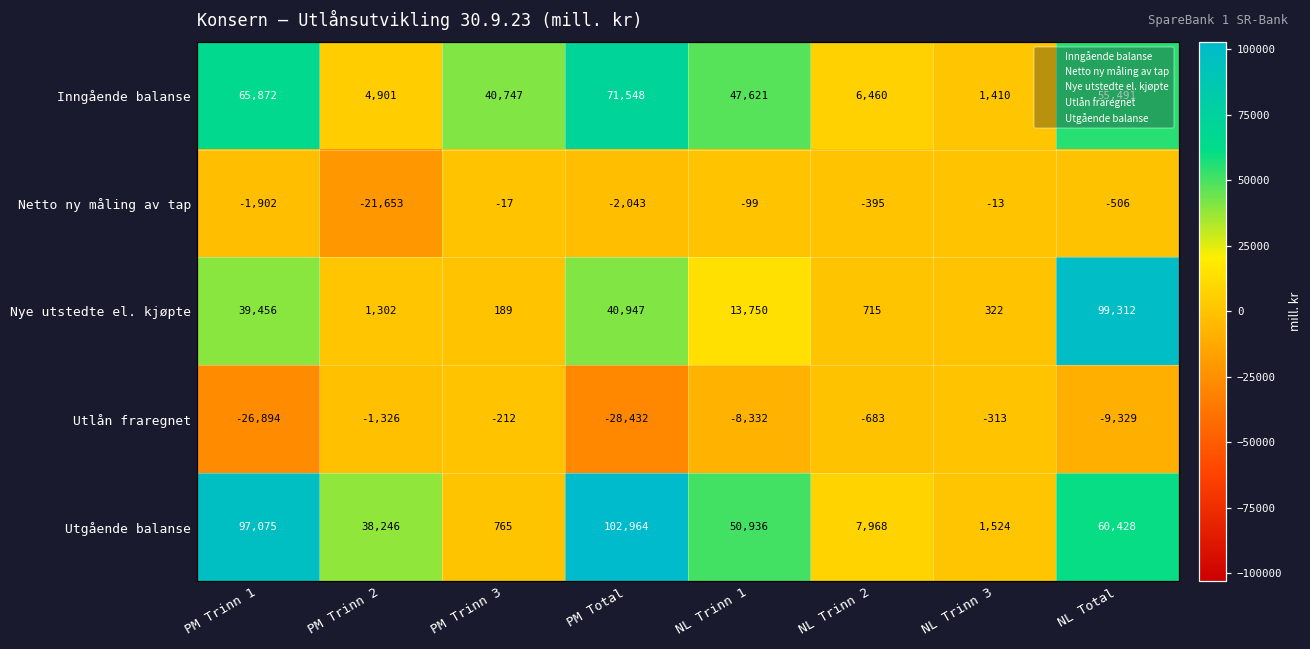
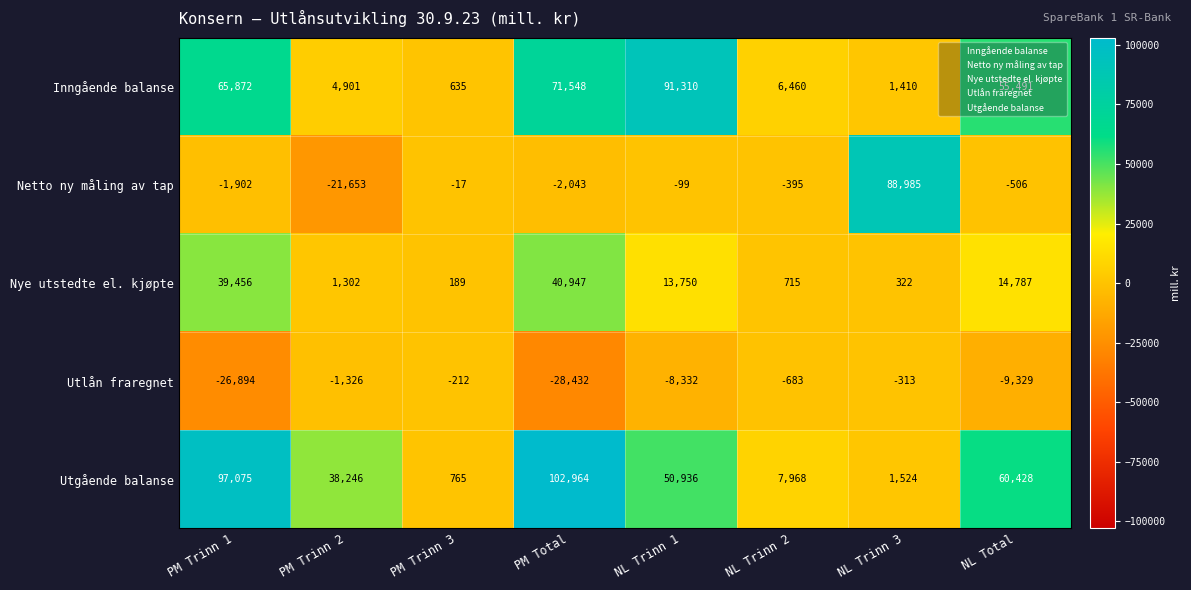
  {
    "Inngående balanse": {
      "PM Trinn 1": "65,872",
      "PM Trinn 2": "4,901",
-     "PM Trinn 3": "40,747",
+     "PM Trinn 3": "635",
      "PM Total": "71,548",
-     "NL Trinn 1": "47,621",
+     "NL Trinn 1": "91,310",
      "NL Trinn 2": "6,460",
      "NL Trinn 3": "1,410"
    },
    "Netto ny måling av tap": {
      "PM Trinn 1": "-1,902",
      "PM Trinn 2": "-21,653",
      "PM Trinn 3": "-17",
      "PM Total": "-2,043",
      "NL Trinn 1": "-99",
      "NL Trinn 2": "-395",
-     "NL Trinn 3": "-13",
+     "NL Trinn 3": "88,985",
      "NL Total": "-506"
    },
    "Nye utstedte el. kjøpte": {
      "PM Trinn 1": "39,456",
      "PM Trinn 2": "1,302",
      "PM Trinn 3": "189",
      "PM Total": "40,947",
      "NL Trinn 1": "13,750",
      "NL Trinn 2": "715",
      "NL Trinn 3": "322",
-     "NL Total": "99,312"
+     "NL Total": "14,787"
    },
    "Utlån fraregnet": {
      "PM Trinn 1": "-26,894",
      "PM Trinn 2": "-1,326",
      "PM Trinn 3": "-212",
      "PM Total": "-28,432",
      "NL Trinn 1": "-8,332",
      "NL Trinn 2": "-683",
      "NL Trinn 3": "-313",
      "NL Total": "-9,329"
    },
    "Utgående balanse": {
      "PM Trinn 1": "97,075",
      "PM Trinn 2": "38,246",
      "PM Trinn 3": "765",
      "PM Total": "102,964",
      "NL Trinn 1": "50,936",
      "NL Trinn 2": "7,968",
      "NL Trinn 3": "1,524",
      "NL Total": "60,428"
    }
  }
